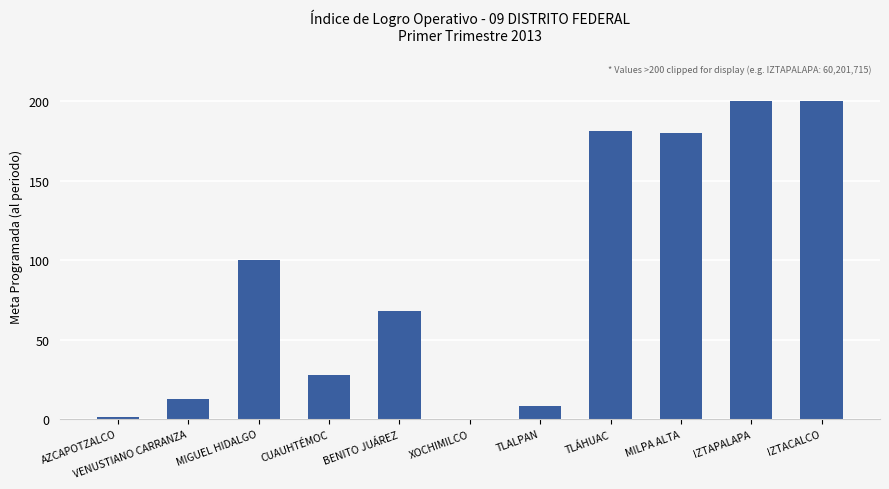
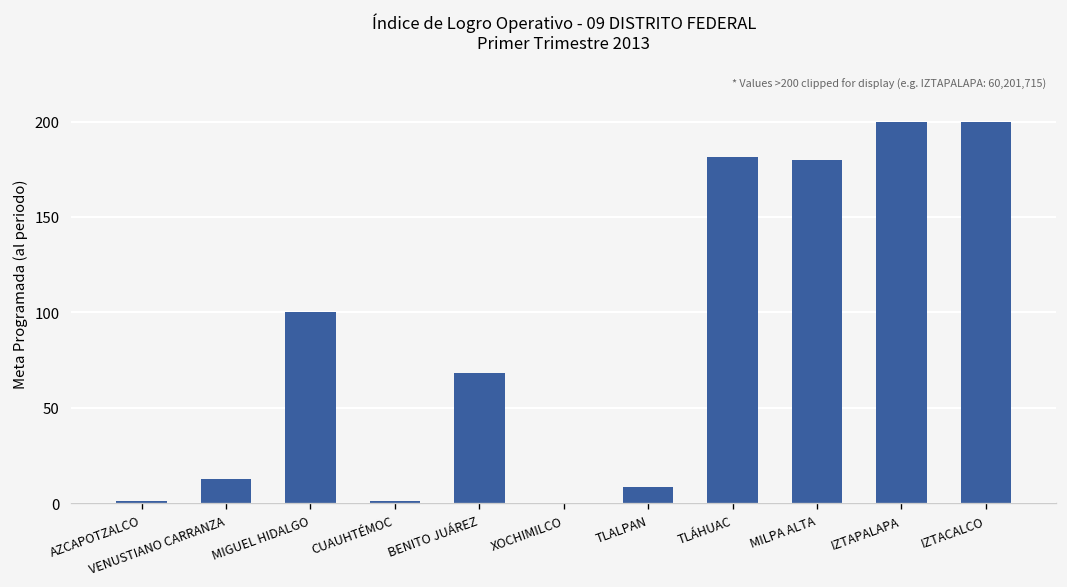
  {
    "VENUSTIANO CARRANZA": 12,
    "MIGUEL HIDALGO": 100,
-   "CUAUHTÉMOC": 28,
+   "CUAUHTÉMOC": 1,
    "BENITO JUÁREZ": 68,
    "XOCHIMILCO": 0,
    "TLALPAN": 8,
    "TLÁHUAC": 181,
    "MILPA ALTA": 180,
    "IZTACALCO": 200
  }
